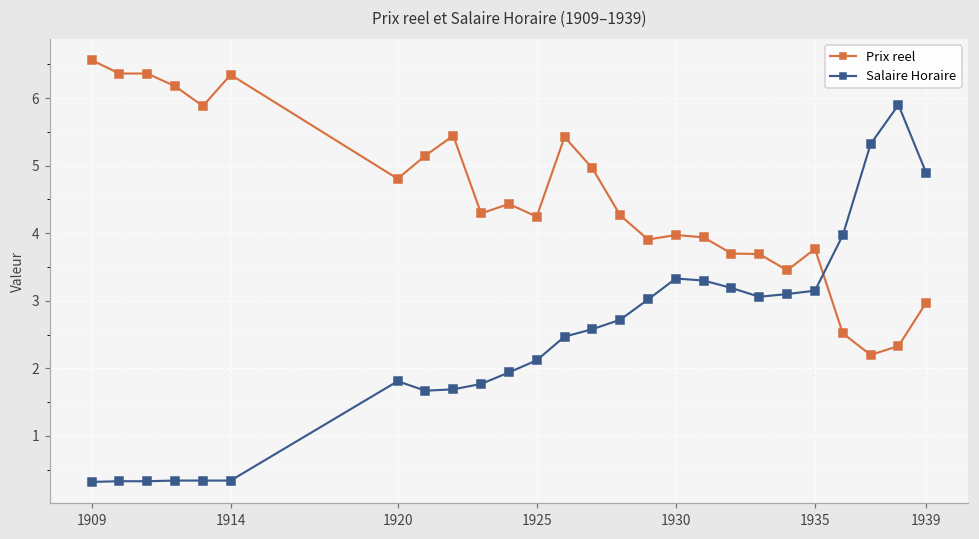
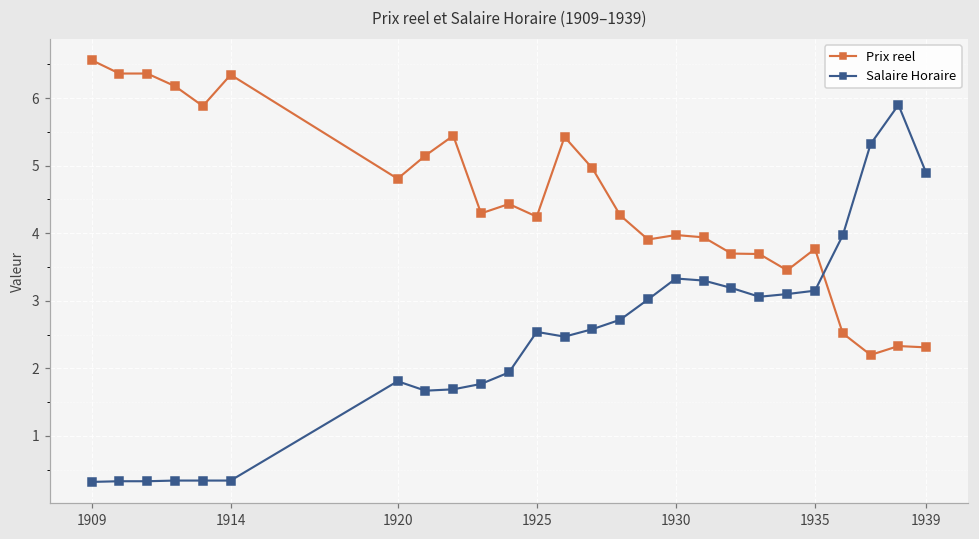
  {
    "Prix reel": {
      "1909": 6.6,
      "1914": 6.3,
      "1920": 4.8,
      "1925": 4.2,
      "1930": 4.0,
      "1935": 3.8,
-     "1939": 3.0
+     "1939": 2.3
    },
    "Salaire Horaire": {
      "1909": 0.3,
      "1914": 0.3,
      "1920": 1.8,
-     "1925": 2.1,
+     "1925": 2.5,
      "1930": 3.3,
      "1935": 3.2,
      "1939": 4.9
    }
  }
